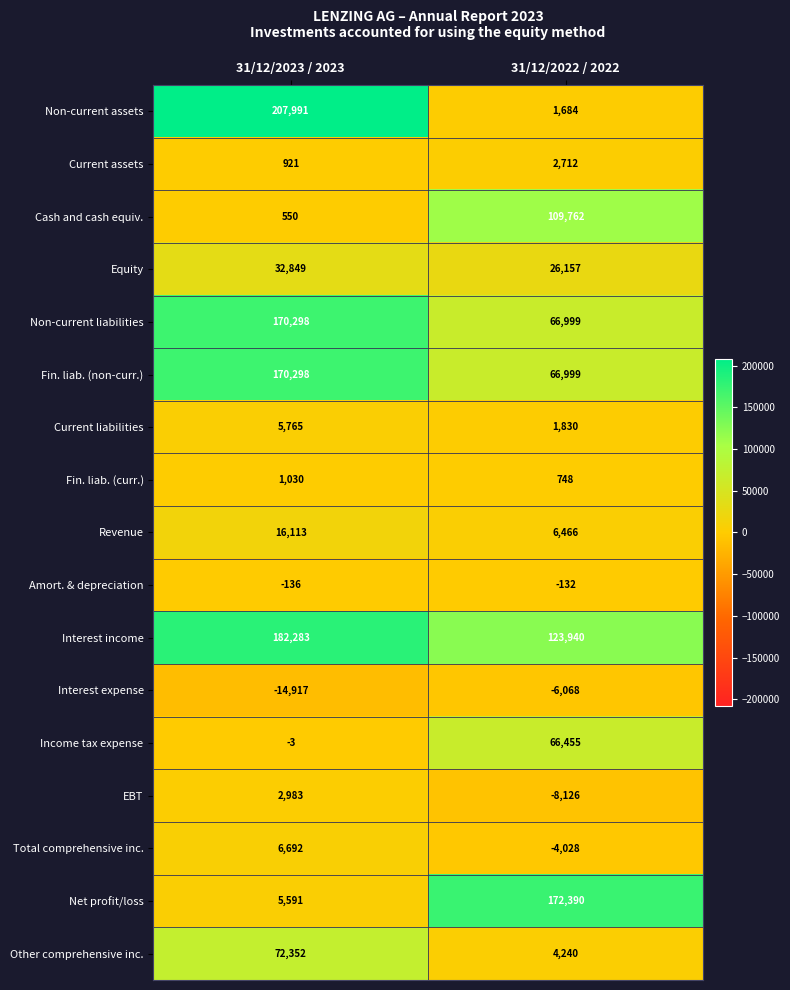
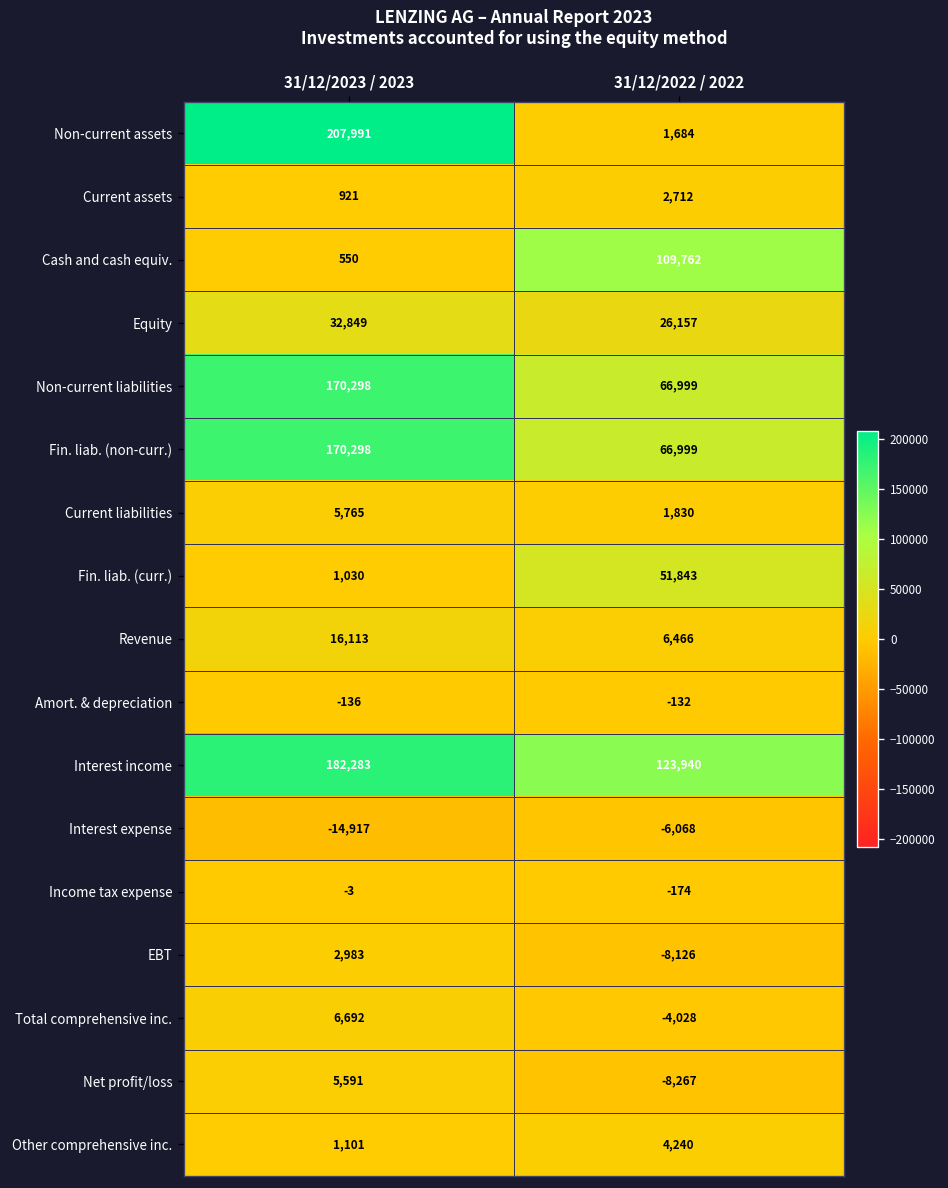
  {
    "Non-current assets": {
      "31/12/2023 / 2023": "207,991",
      "31/12/2022 / 2022": "1,684"
    },
    "Current assets": {
      "31/12/2023 / 2023": "921",
      "31/12/2022 / 2022": "2,712"
    },
    "Cash and cash equiv.": {
      "31/12/2023 / 2023": "550",
      "31/12/2022 / 2022": "109,762"
    },
    "Equity": {
      "31/12/2023 / 2023": "32,849",
      "31/12/2022 / 2022": "26,157"
    },
    "Non-current liabilities": {
      "31/12/2023 / 2023": "170,298",
      "31/12/2022 / 2022": "66,999"
    },
    "Fin. liab. (non-curr.)": {
      "31/12/2023 / 2023": "170,298",
      "31/12/2022 / 2022": "66,999"
    },
    "Current liabilities": {
      "31/12/2023 / 2023": "5,765",
      "31/12/2022 / 2022": "1,830"
    },
    "Fin. liab. (curr.)": {
      "31/12/2023 / 2023": "1,030",
-     "31/12/2022 / 2022": "748"
+     "31/12/2022 / 2022": "51,843"
    },
    "Revenue": {
      "31/12/2023 / 2023": "16,113",
      "31/12/2022 / 2022": "6,466"
    },
    "Amort. & depreciation": {
      "31/12/2023 / 2023": "-136",
      "31/12/2022 / 2022": "-132"
    },
    "Interest income": {
      "31/12/2023 / 2023": "182,283",
      "31/12/2022 / 2022": "123,940"
    },
    "Interest expense": {
      "31/12/2023 / 2023": "-14,917",
      "31/12/2022 / 2022": "-6,068"
    },
    "Income tax expense": {
      "31/12/2023 / 2023": "-3",
-     "31/12/2022 / 2022": "66,455"
+     "31/12/2022 / 2022": "-174"
    },
    "EBT": {
      "31/12/2023 / 2023": "2,983",
      "31/12/2022 / 2022": "-8,126"
    },
    "Total comprehensive inc.": {
      "31/12/2023 / 2023": "6,692",
      "31/12/2022 / 2022": "-4,028"
    },
    "Net profit/loss": {
      "31/12/2023 / 2023": "5,591",
-     "31/12/2022 / 2022": "172,390"
+     "31/12/2022 / 2022": "-8,267"
    },
    "Other comprehensive inc.": {
-     "31/12/2023 / 2023": "72,352",
+     "31/12/2023 / 2023": "1,101",
      "31/12/2022 / 2022": "4,240"
    }
  }
